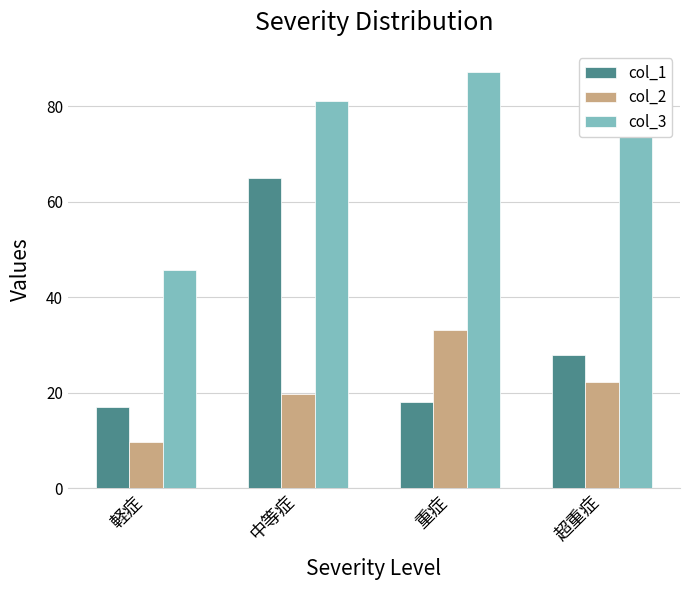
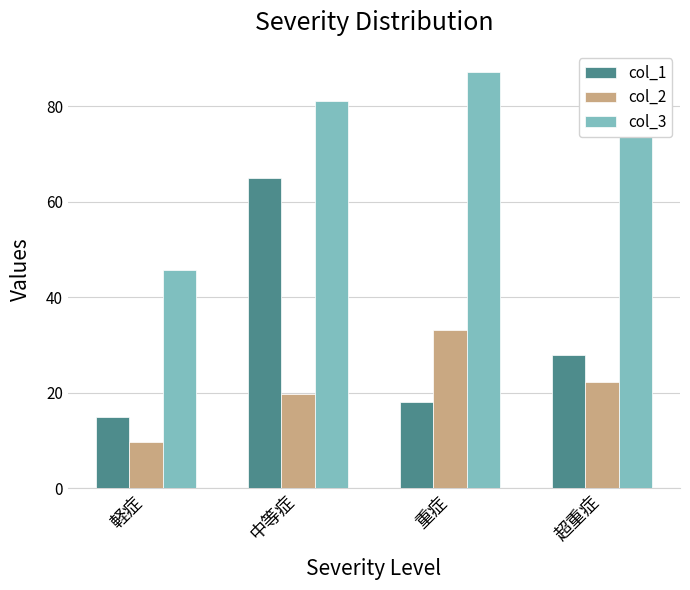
  {
    "col_1": {
-     "軽症": 17,
+     "軽症": 15,
      "中等症": 65,
      "重症": 18,
      "超重症": 28
    },
    "col_2": {
      "軽症": 10,
      "中等症": 20,
      "重症": 33,
      "超重症": 22
    },
    "col_3": {
      "軽症": 46,
      "中等症": 81,
      "重症": 87
    }
  }
